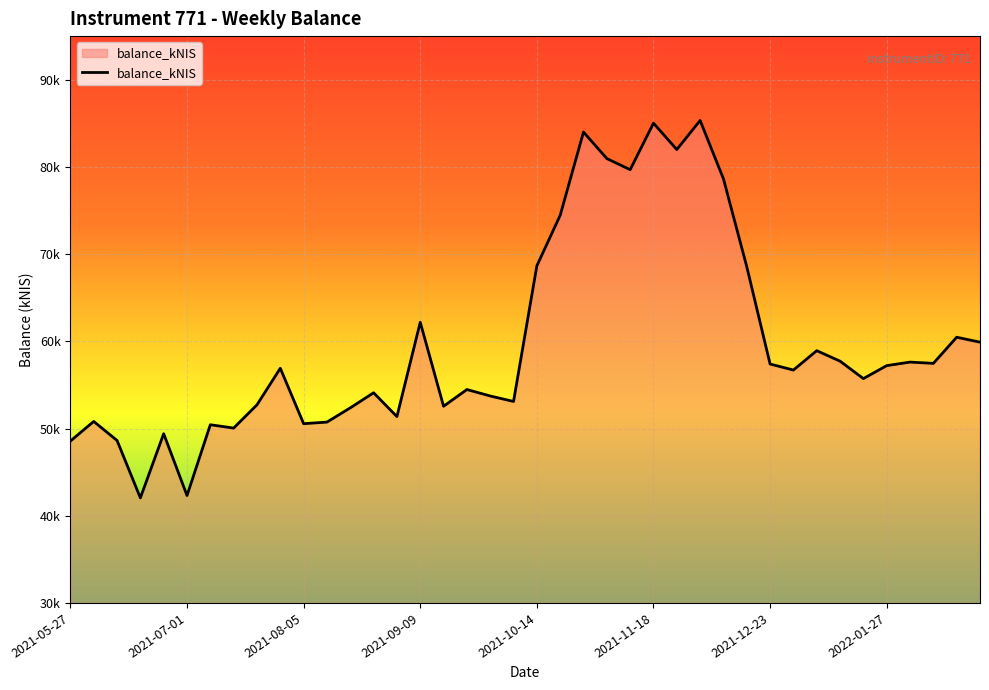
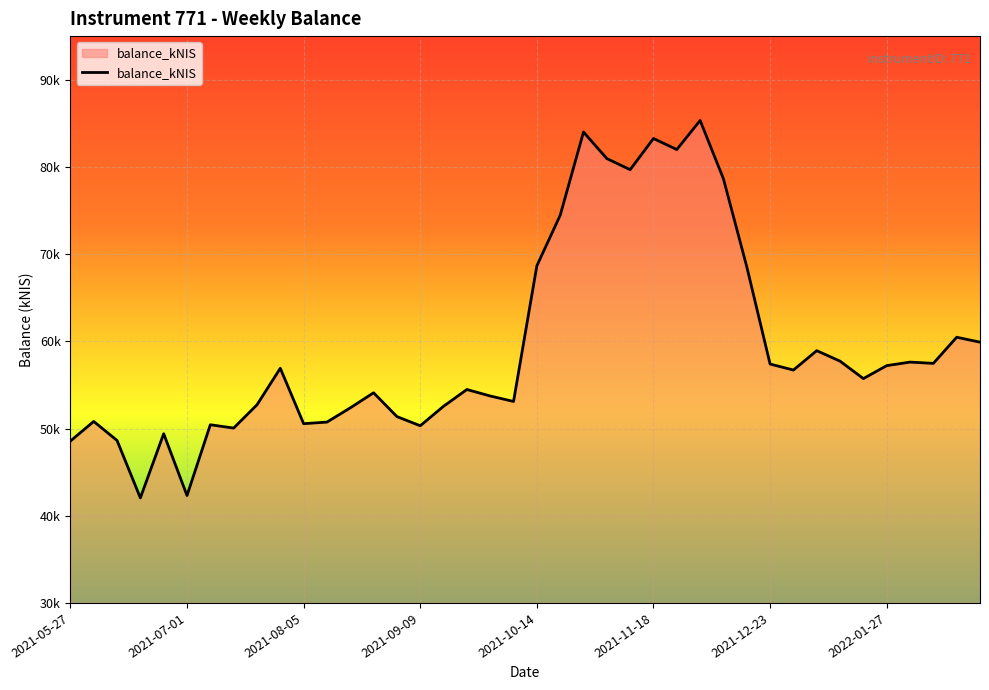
  {
    "2021-05-27": 49000,
    "2021-07-01": 42000,
    "2021-08-05": 51000,
-   "2021-09-09": 62000,
+   "2021-09-09": 50000,
    "2021-10-14": 69000,
-   "2021-11-18": 85000,
+   "2021-11-18": 83000,
    "2021-12-23": 57000,
    "2022-01-27": 57000
  }
